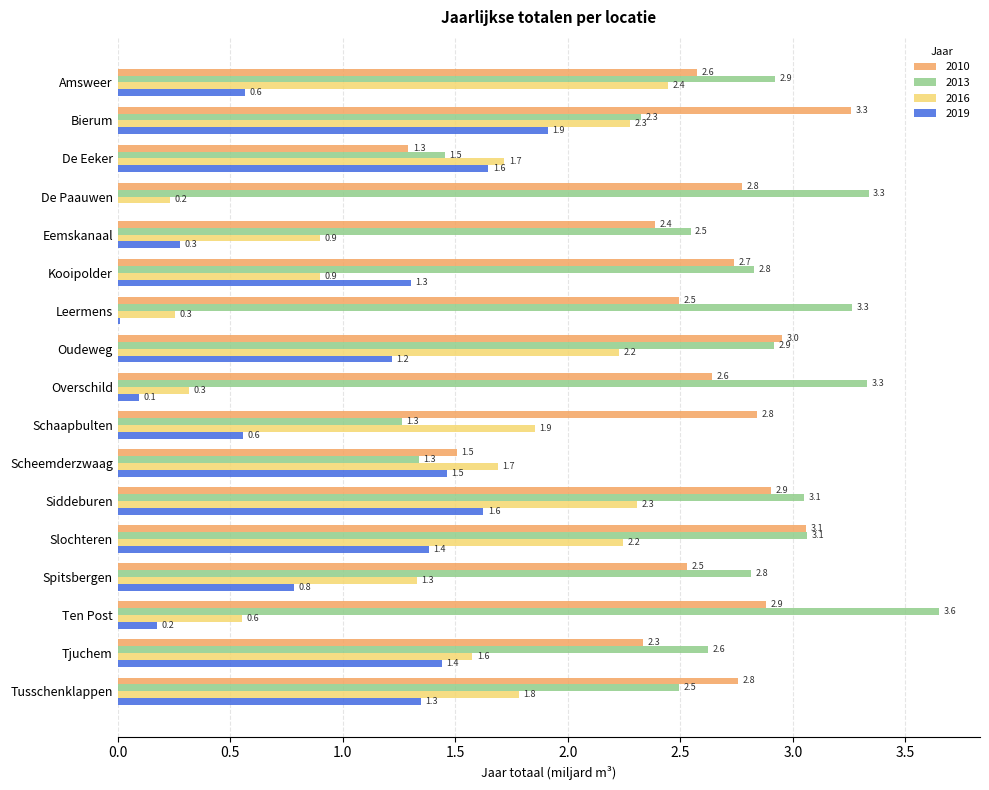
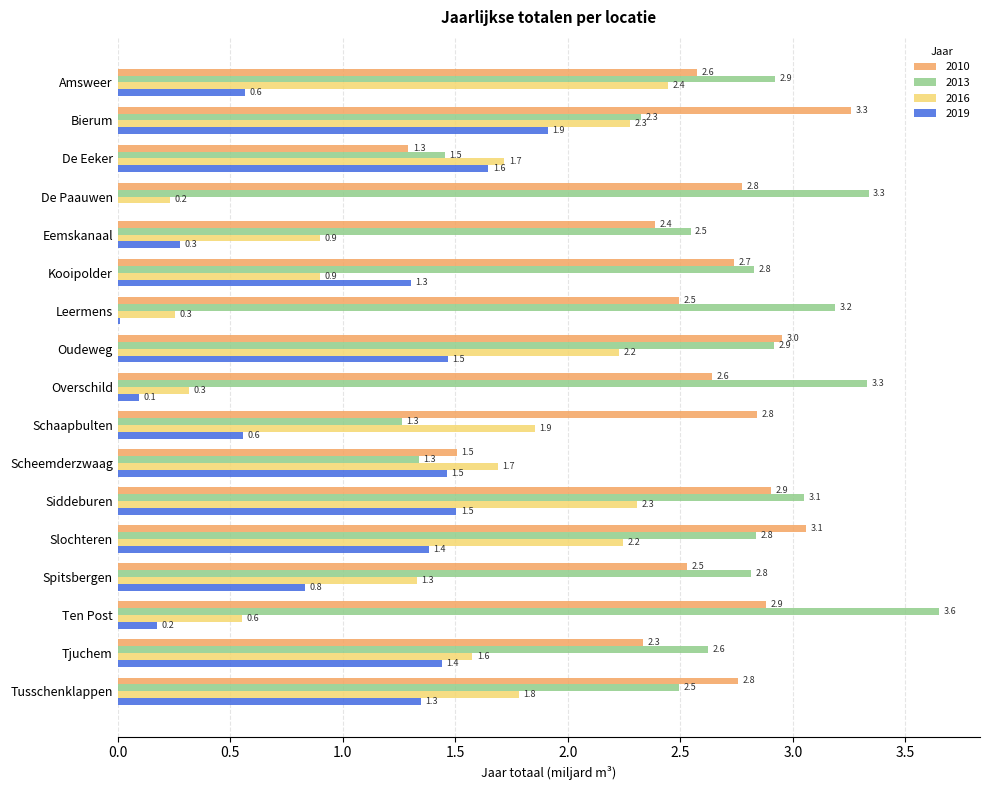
  {
    "2013": {
      "Amsweer": 2.9,
      "Bierum": 2.3,
      "De Eeker": 1.5,
      "De Paauwen": 3.3,
      "Eemskanaal": 2.5,
      "Kooipolder": 2.8,
-     "Leermens": 3.3,
+     "Leermens": 3.2,
      "Oudeweg": 2.9,
      "Overschild": 3.3,
      "Schaapbulten": 1.3,
      "Scheemderzwaag": 1.3,
      "Siddeburen": 3.1,
-     "Slochteren": 3.1,
+     "Slochteren": 2.8,
      "Spitsbergen": 2.8,
      "Ten Post": 3.6,
      "Tjuchem": 2.6,
      "Tusschenklappen": 2.5
    },
    "2019": {
      "Amsweer": 0.6,
      "Bierum": 1.9,
      "De Eeker": 1.6,
      "Eemskanaal": 0.3,
      "Kooipolder": 1.3,
-     "Oudeweg": 1.2,
+     "Oudeweg": 1.5,
      "Overschild": 0.1,
      "Schaapbulten": 0.6,
      "Scheemderzwaag": 1.5,
-     "Siddeburen": 1.6,
+     "Siddeburen": 1.5,
      "Slochteren": 1.4,
-     "Spitsbergen": 0.78,
+     "Spitsbergen": 0.83,
      "Ten Post": 0.2,
      "Tjuchem": 1.4,
      "Tusschenklappen": 1.3
    }
  }
